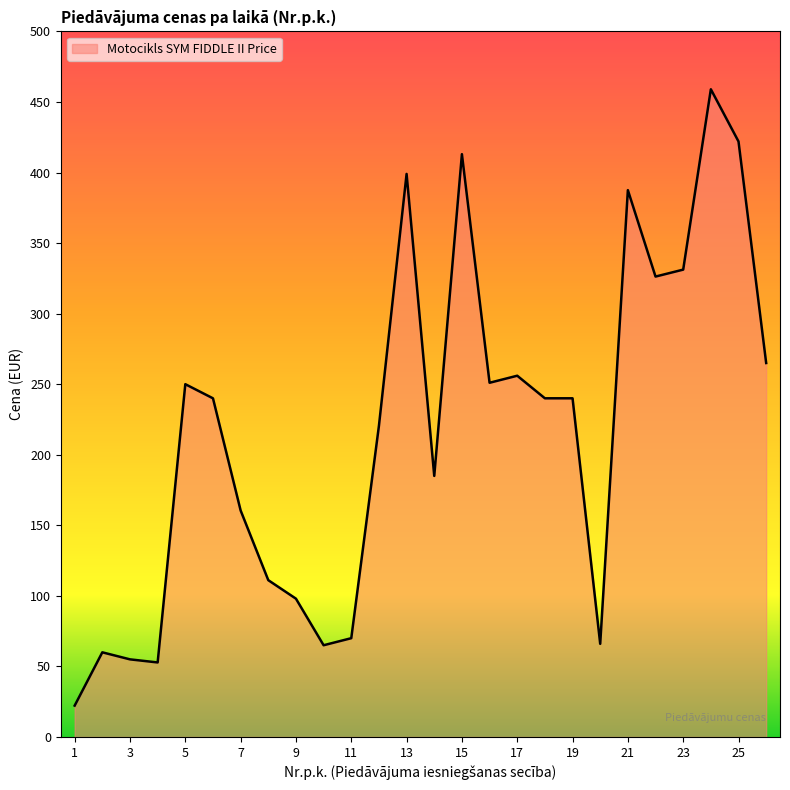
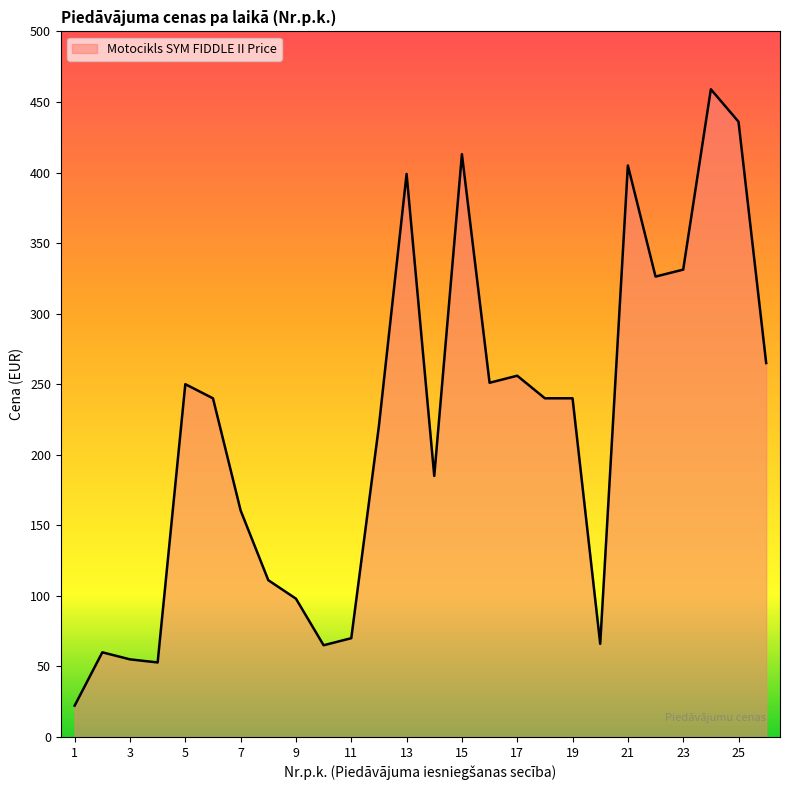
  {
    "1": 22,
    "3": 55,
    "5": 250,
    "7": 161,
    "9": 98,
    "11": 70,
    "13": 399,
    "15": 413,
    "17": 256,
    "19": 240,
-   "21": 388,
+   "21": 405,
    "23": 331,
-   "25": 422
+   "25": 436
  }
